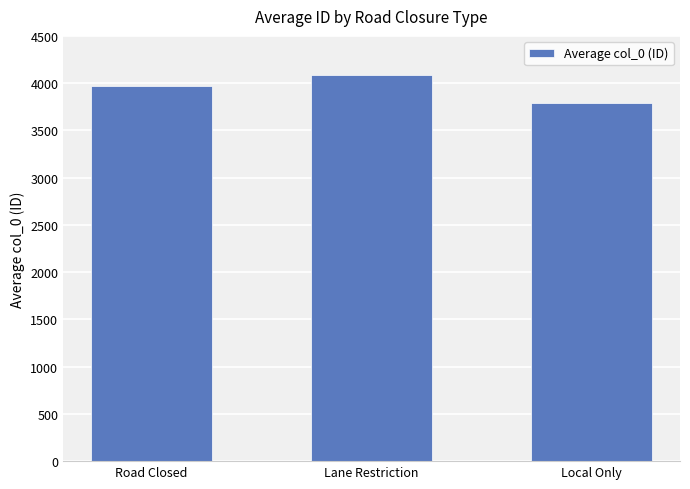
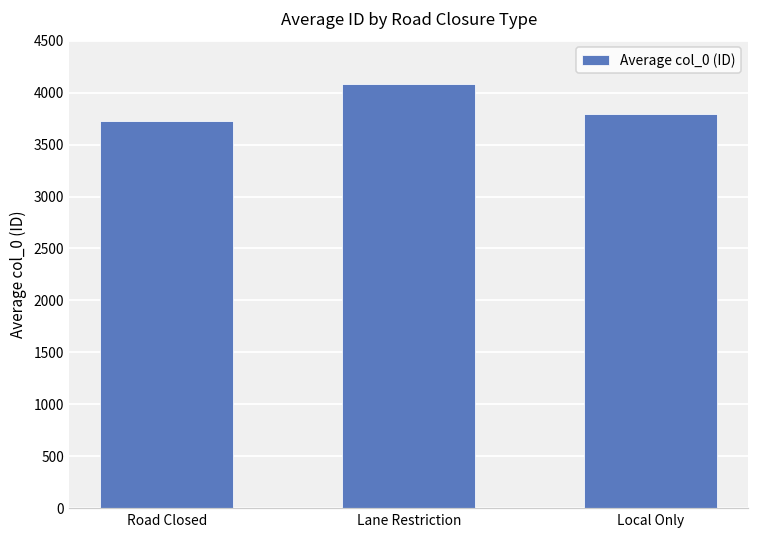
  {
-   "Road Closed": 4000,
+   "Road Closed": 3700,
    "Lane Restriction": 4100,
    "Local Only": 3800
  }
